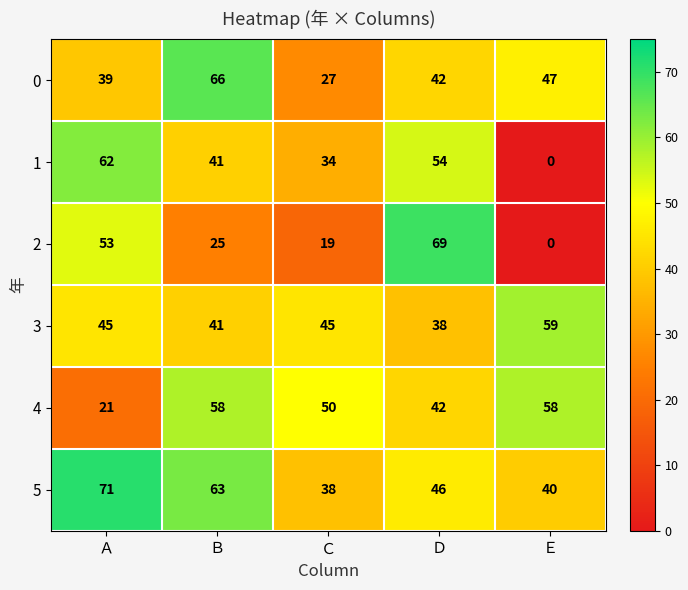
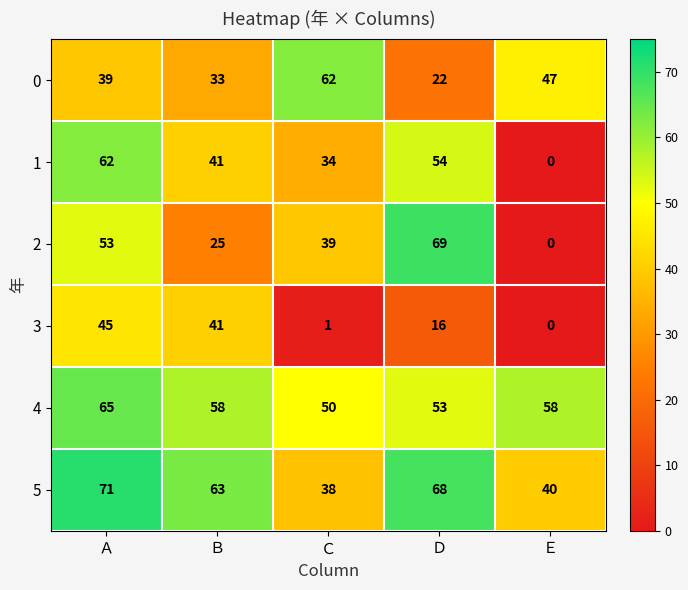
  {
    "0": {
      "Ａ": 39,
-     "Ｂ": 66,
-     "Ｃ": 27,
-     "Ｄ": 42,
+     "Ｂ": 33,
+     "Ｃ": 62,
+     "Ｄ": 22,
      "Ｅ": 47
    },
    "1": {
      "Ａ": 62,
      "Ｂ": 41,
      "Ｃ": 34,
      "Ｄ": 54,
      "Ｅ": 0
    },
    "2": {
      "Ａ": 53,
      "Ｂ": 25,
-     "Ｃ": 19,
+     "Ｃ": 39,
      "Ｄ": 69,
      "Ｅ": 0
    },
    "3": {
      "Ａ": 45,
      "Ｂ": 41,
-     "Ｃ": 45,
-     "Ｄ": 38,
-     "Ｅ": 59
+     "Ｃ": 1,
+     "Ｄ": 16,
+     "Ｅ": 0
    },
    "4": {
-     "Ａ": 21,
+     "Ａ": 65,
      "Ｂ": 58,
      "Ｃ": 50,
-     "Ｄ": 42,
+     "Ｄ": 53,
      "Ｅ": 58
    },
    "5": {
      "Ａ": 71,
      "Ｂ": 63,
      "Ｃ": 38,
-     "Ｄ": 46,
+     "Ｄ": 68,
      "Ｅ": 40
    }
  }
